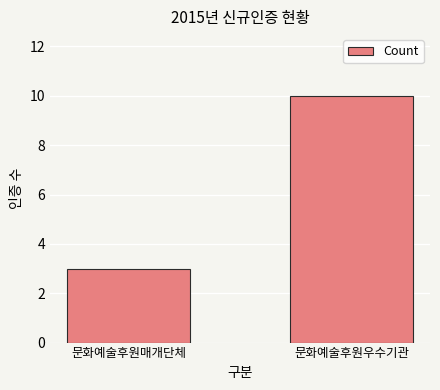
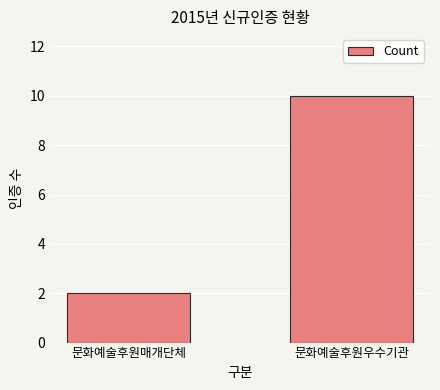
  {
-   "문화예술후원매개단체": 3,
+   "문화예술후원매개단체": 2,
    "문화예술후원우수기관": 10
  }
